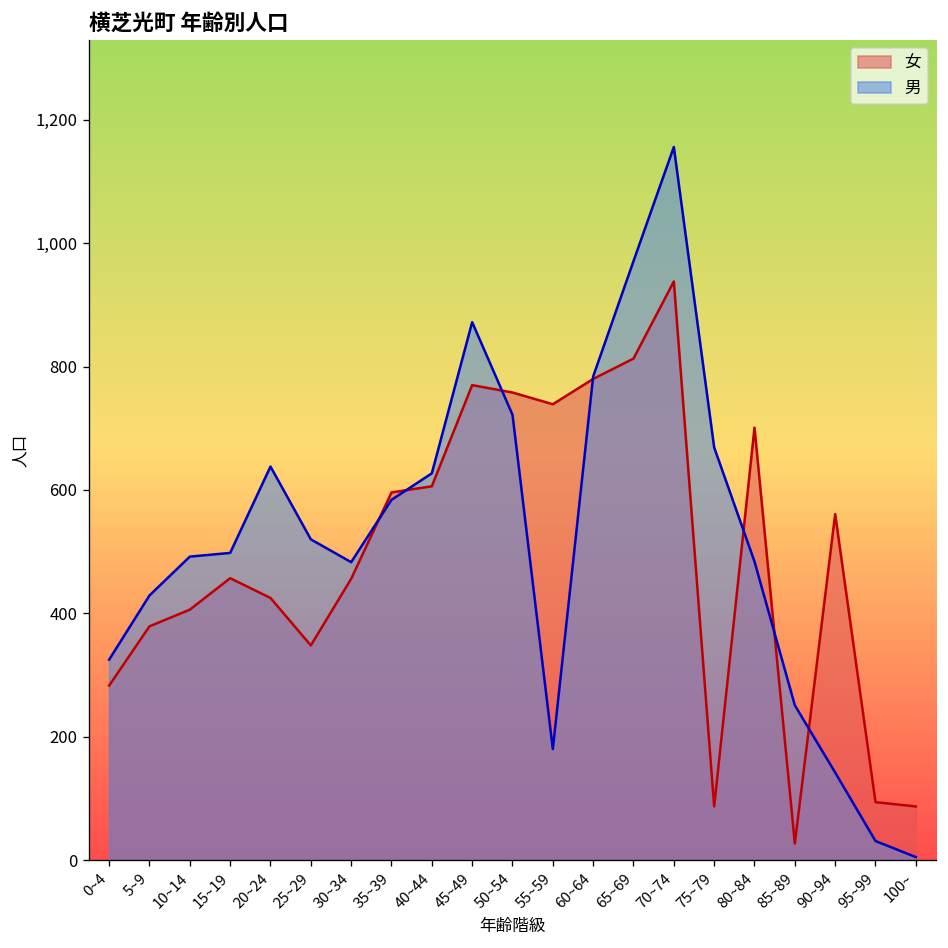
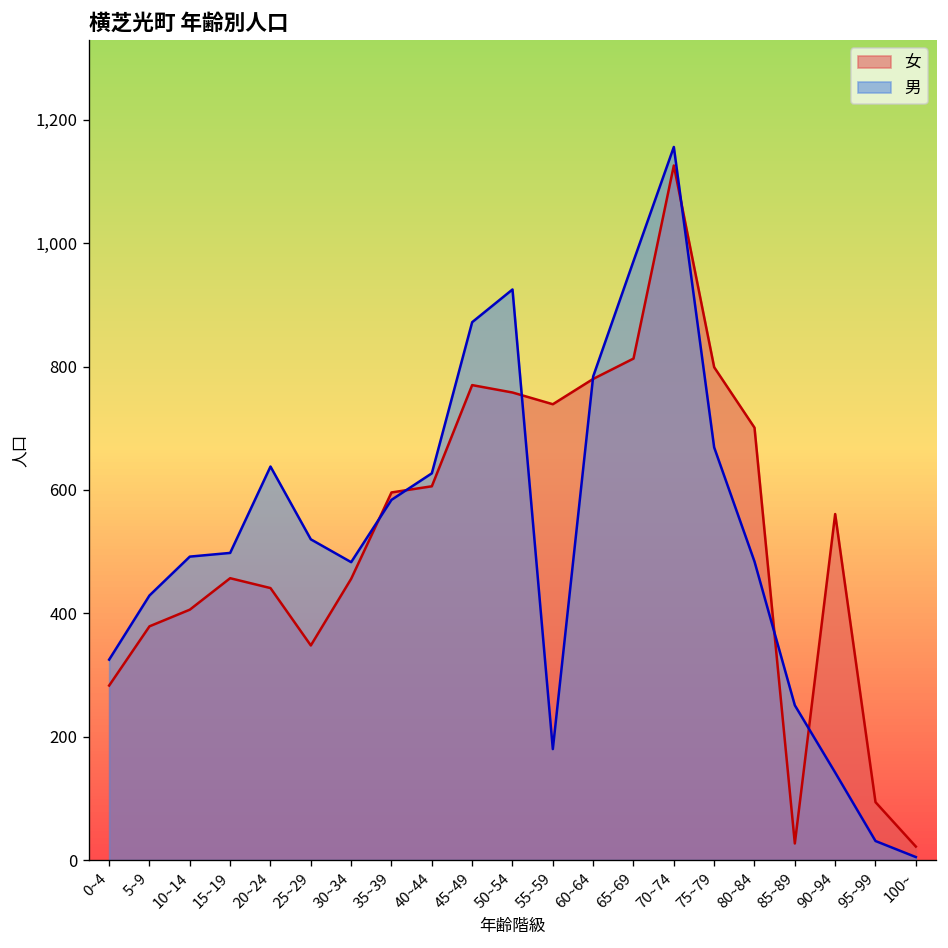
  {
    "女": {
      "0~4": "280",
      "5~9": "380",
      "10~14": "410",
      "15~19": "460",
-     "20~24": "430",
+     "20~24": "440",
      "25~29": "350",
      "30~34": "460",
      "35~39": "600",
      "40~44": "610",
      "45~49": "770",
      "50~54": "760",
      "55~59": "740",
      "65~69": "810",
-     "70~74": "940",
-     "75~79": "90",
+     "70~74": "1,130",
+     "75~79": "800",
      "80~84": "700",
      "85~89": "30",
      "90~94": "560",
      "95~99": "90",
-     "100~": "90"
+     "100~": "20"
    },
    "男": {
      "0~4": "330",
      "5~9": "430",
      "10~14": "490",
      "15~19": "500",
      "20~24": "640",
      "25~29": "520",
      "30~34": "480",
      "35~39": "580",
      "40~44": "630",
      "45~49": "870",
-     "50~54": "720",
+     "50~54": "930",
      "55~59": "180",
      "65~69": "970",
      "70~74": "1,160",
      "75~79": "670",
      "80~84": "480",
      "85~89": "250",
      "90~94": "140",
      "95~99": "30",
      "100~": "10"
    }
  }
